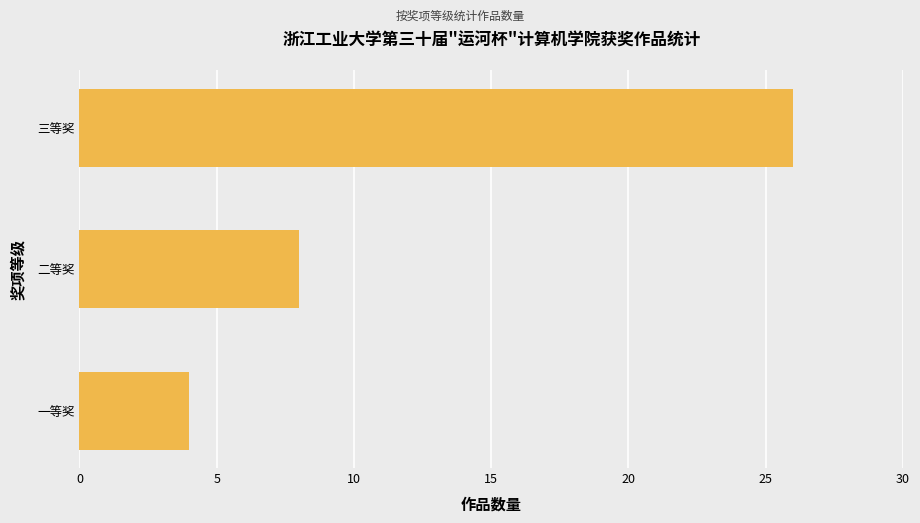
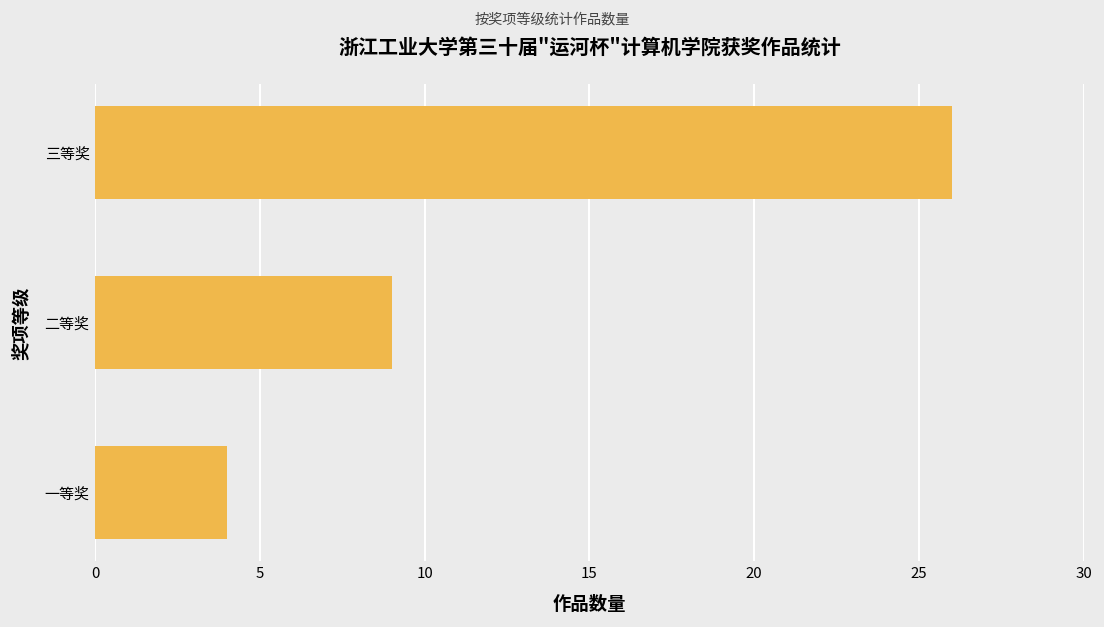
  {
    "三等奖": 26,
-   "二等奖": 8,
+   "二等奖": 9,
    "一等奖": 4
  }
